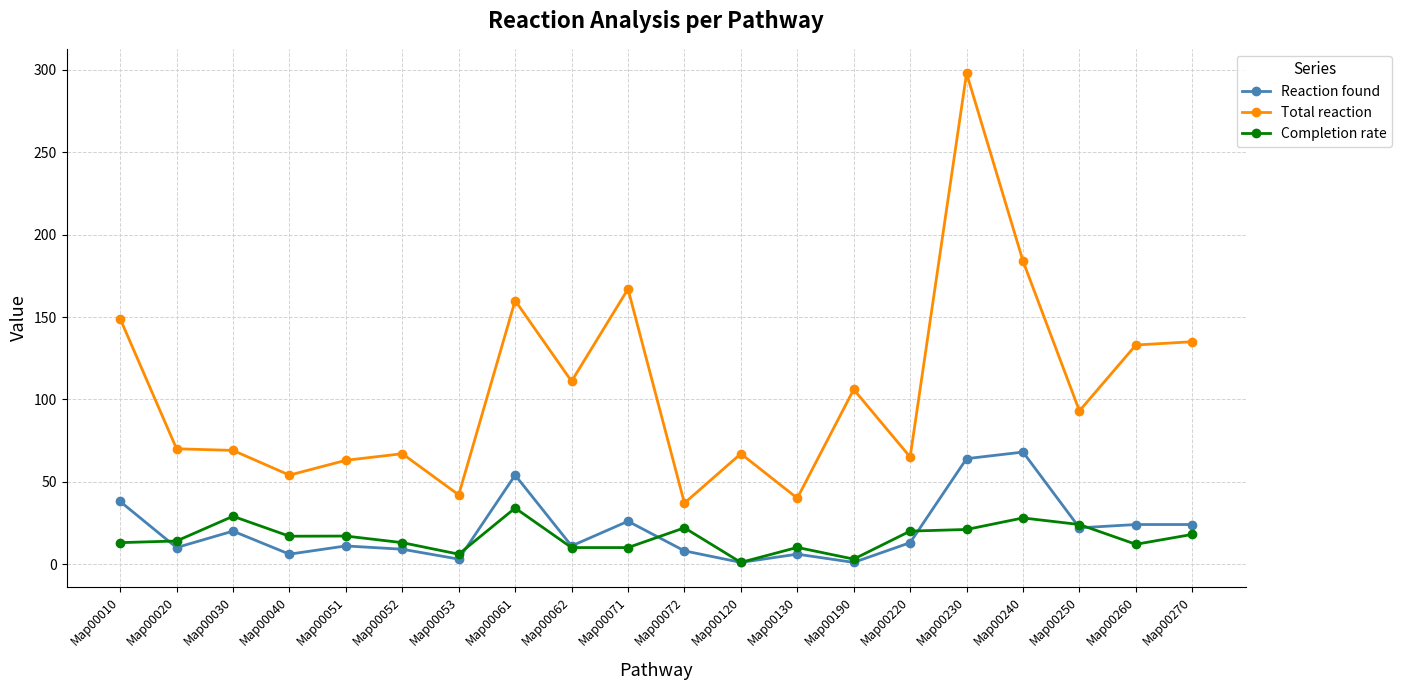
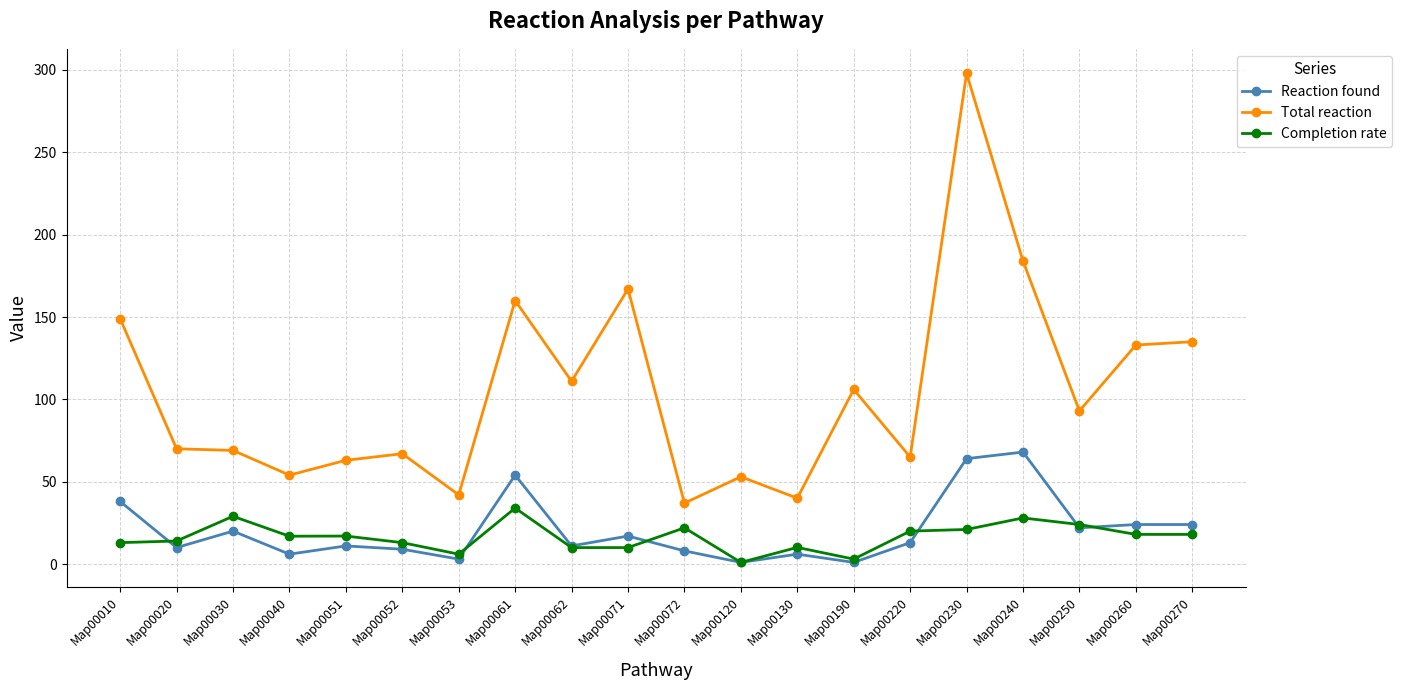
  {
    "Reaction found": {
      "Map00010": 38,
      "Map00020": 10,
      "Map00030": 20,
      "Map00040": 6,
      "Map00051": 11,
      "Map00052": 9,
      "Map00053": 3,
      "Map00061": 54,
-     "Map00071": 26,
+     "Map00071": 17,
      "Map00072": 8,
      "Map00130": 6,
      "Map00190": 1,
      "Map00220": 13,
      "Map00230": 64,
      "Map00240": 68,
      "Map00250": 22,
      "Map00260": 24,
      "Map00270": 24
    },
    "Total reaction": {
      "Map00010": 149,
      "Map00020": 70,
      "Map00030": 69,
      "Map00040": 54,
      "Map00051": 63,
      "Map00052": 67,
      "Map00053": 42,
      "Map00061": 160,
      "Map00062": 111,
      "Map00071": 167,
      "Map00072": 37,
-     "Map00120": 67,
+     "Map00120": 53,
      "Map00130": 40,
      "Map00190": 106,
      "Map00220": 65,
      "Map00230": 298,
      "Map00240": 184,
      "Map00250": 93,
      "Map00260": 133,
      "Map00270": 135
    },
    "Completion rate": {
      "Map00010": 13,
      "Map00020": 14,
      "Map00030": 29,
      "Map00040": 17,
      "Map00051": 17,
      "Map00052": 13,
      "Map00053": 6,
      "Map00061": 34,
      "Map00071": 10,
      "Map00072": 22,
      "Map00130": 10,
      "Map00190": 3,
      "Map00220": 20,
      "Map00230": 21,
      "Map00240": 28,
      "Map00250": 24,
-     "Map00260": 12,
+     "Map00260": 18,
      "Map00270": 18
    }
  }
